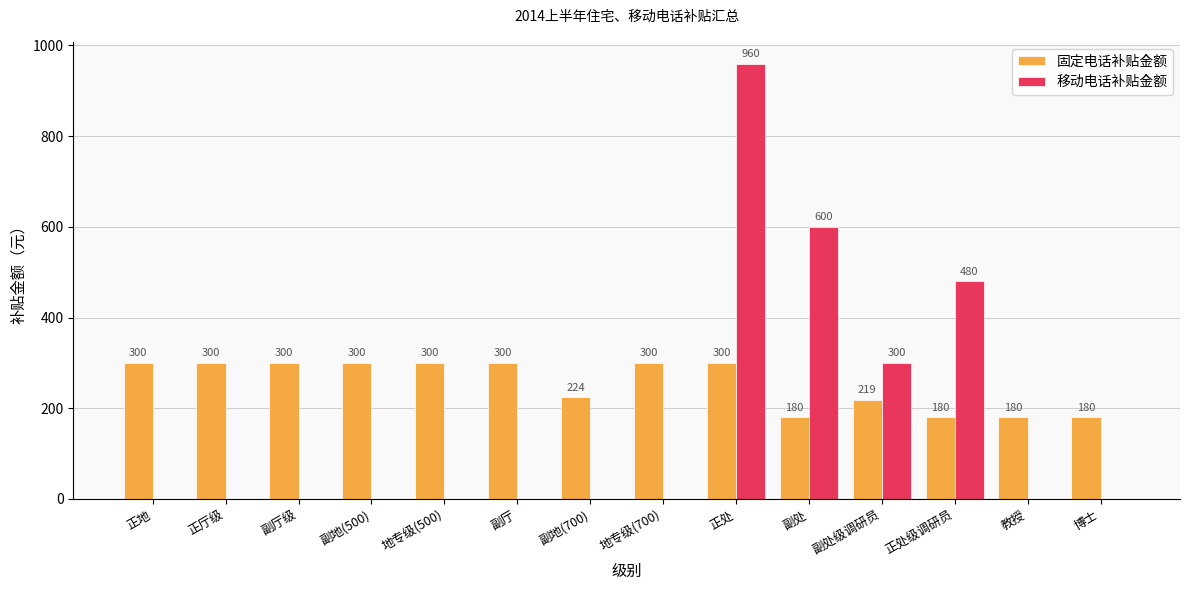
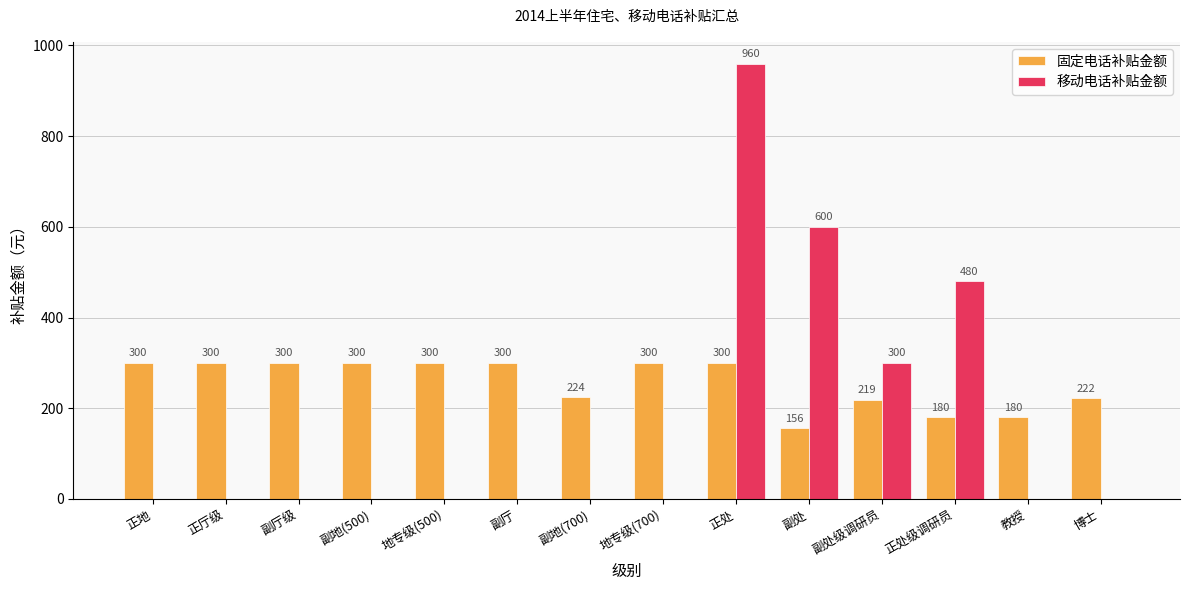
  {
    "固定电话补贴金额": {
      "正地": 300,
      "正厅级": 300,
      "副厅级": 300,
      "副地(500)": 300,
      "地专级(500)": 300,
      "副厅": 300,
      "副地(700)": 224,
      "地专级(700)": 300,
      "正处": 300,
-     "副处": 180,
+     "副处": 156,
      "副处级调研员": 219,
      "正处级调研员": 180,
      "教授": 180,
-     "博士": 180
+     "博士": 222
    },
    "移动电话补贴金额": {
      "正处": 960,
      "副处": 600,
      "副处级调研员": 300,
      "正处级调研员": 480
    }
  }
